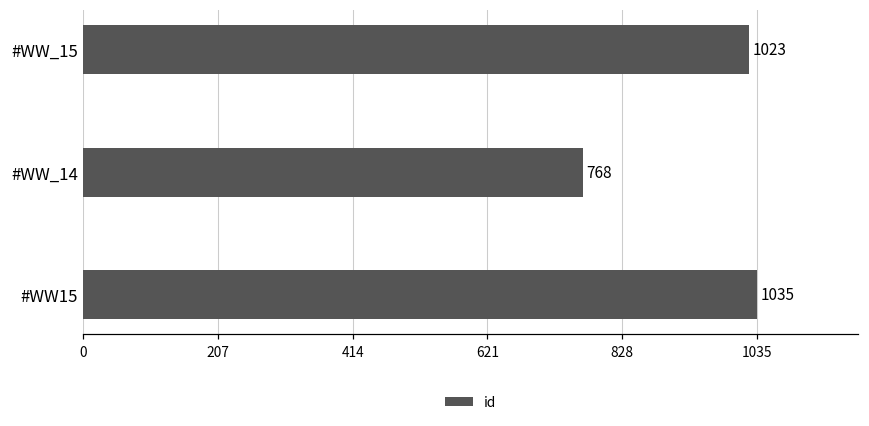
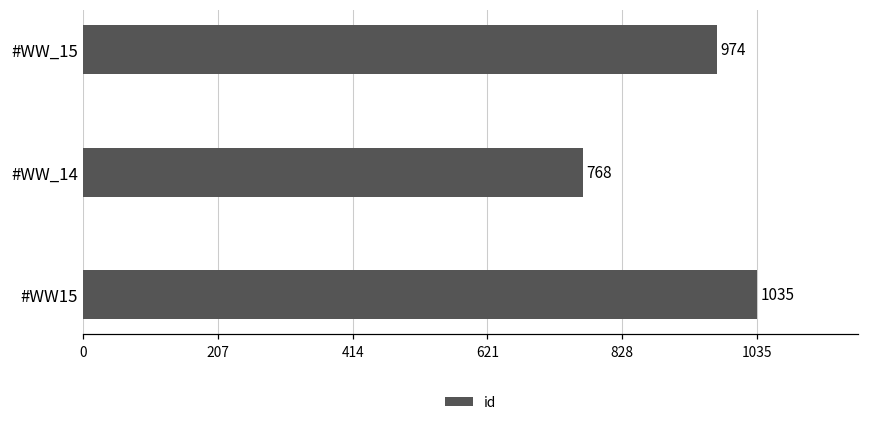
  {
-   "#WW_15": 1023,
+   "#WW_15": 974,
    "#WW_14": 768,
    "#WW15": 1035
  }
